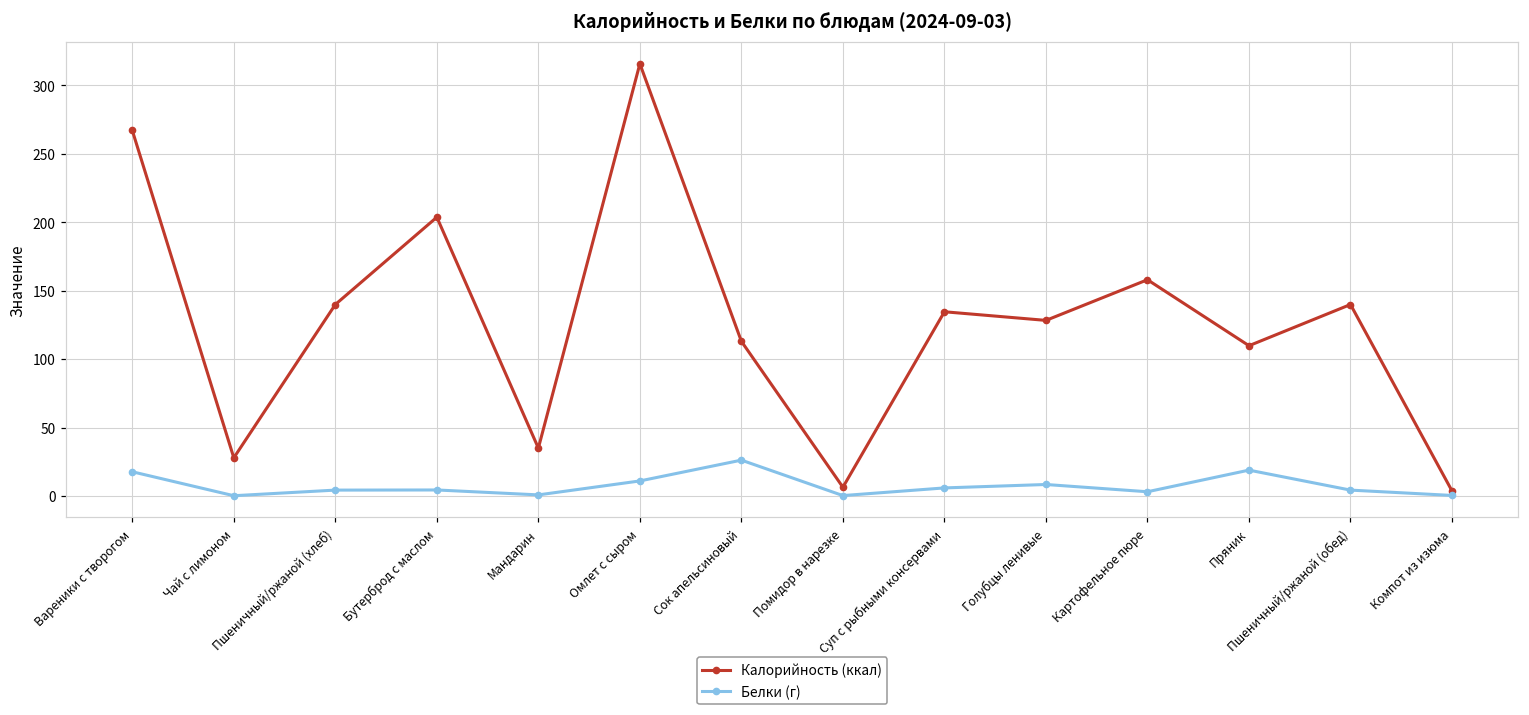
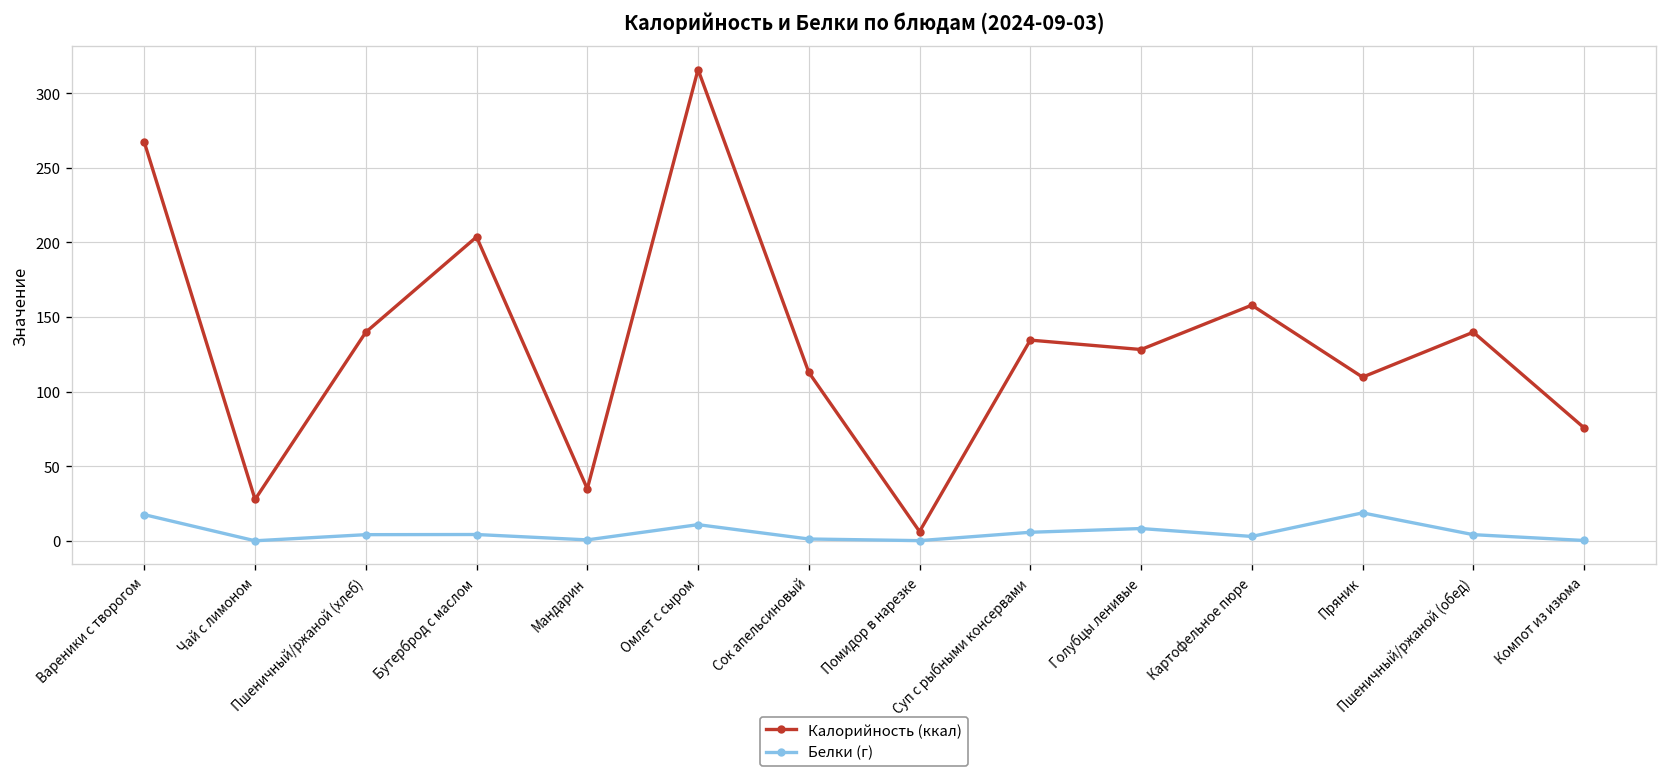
  {
    "Калорийность (ккал)": {
      "Вареники с творогом": 267,
      "Чай с лимоном": 28,
      "Пшеничный/ржаной (хлеб)": 140,
      "Бутерброд с маслом": 204,
      "Мандарин": 35,
      "Омлет с сыром": 316,
      "Сок апельсиновый": 113,
      "Помидор в нарезке": 6,
      "Суп с рыбными консервами": 135,
      "Голубцы ленивые": 128,
      "Картофельное пюре": 158,
      "Пряник": 110,
      "Пшеничный/ржаной (обед)": 140,
-     "Компот из изюма": 4
+     "Компот из изюма": 76
    },
    "Белки (г)": {
      "Вареники с творогом": 18,
      "Чай с лимоном": 0,
      "Пшеничный/ржаной (хлеб)": 4,
      "Бутерброд с маслом": 4,
      "Мандарин": 1,
      "Омлет с сыром": 11,
-     "Сок апельсиновый": 26,
+     "Сок апельсиновый": 1,
      "Помидор в нарезке": 0,
      "Суп с рыбными консервами": 6,
      "Голубцы ленивые": 8,
      "Картофельное пюре": 3,
      "Пряник": 19,
      "Пшеничный/ржаной (обед)": 4,
      "Компот из изюма": 0
    }
  }
